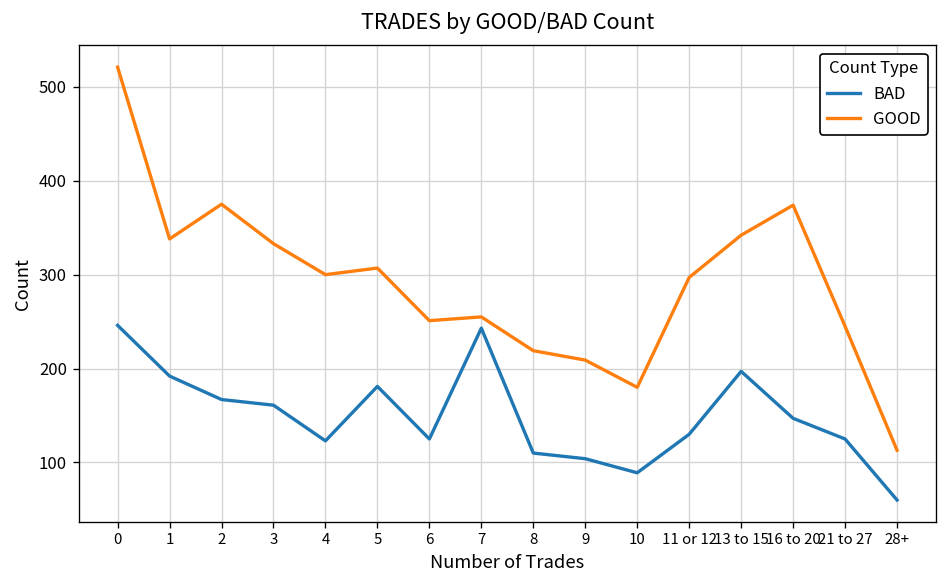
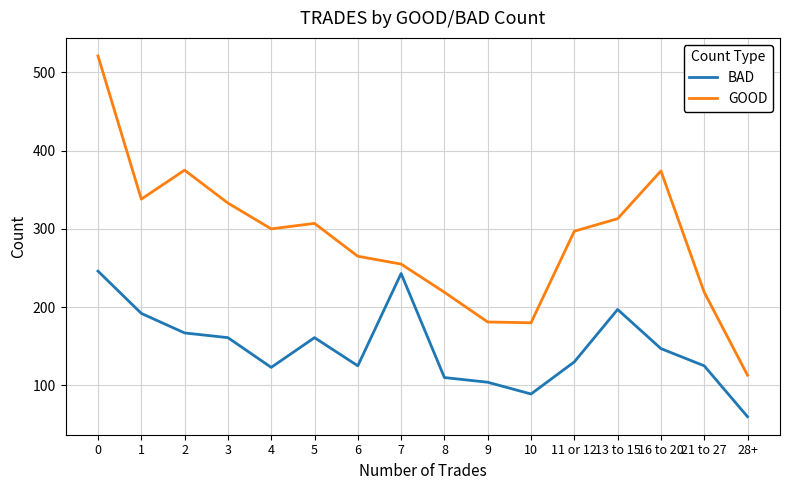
  {
    "BAD": {
      "0": 250,
      "1": 190,
      "2": 170,
      "3": 160,
      "4": 120,
-     "5": 180,
+     "5": 160,
      "6": 130,
      "7": 240,
      "8": 110,
      "9": 100,
      "10": 90,
      "11 or 12": 130,
      "13 to 15": 200,
      "16 to 20": 150,
      "21 to 27": 130,
      "28+": 60
    },
    "GOOD": {
      "0": 520,
      "1": 340,
      "2": 380,
      "3": 330,
      "4": 300,
      "5": 310,
-     "6": 250,
+     "6": 270,
      "7": 260,
      "8": 220,
-     "9": 210,
+     "9": 180,
      "10": 180,
      "11 or 12": 300,
-     "13 to 15": 340,
+     "13 to 15": 310,
      "16 to 20": 370,
-     "21 to 27": 250,
+     "21 to 27": 220,
      "28+": 110
    }
  }
